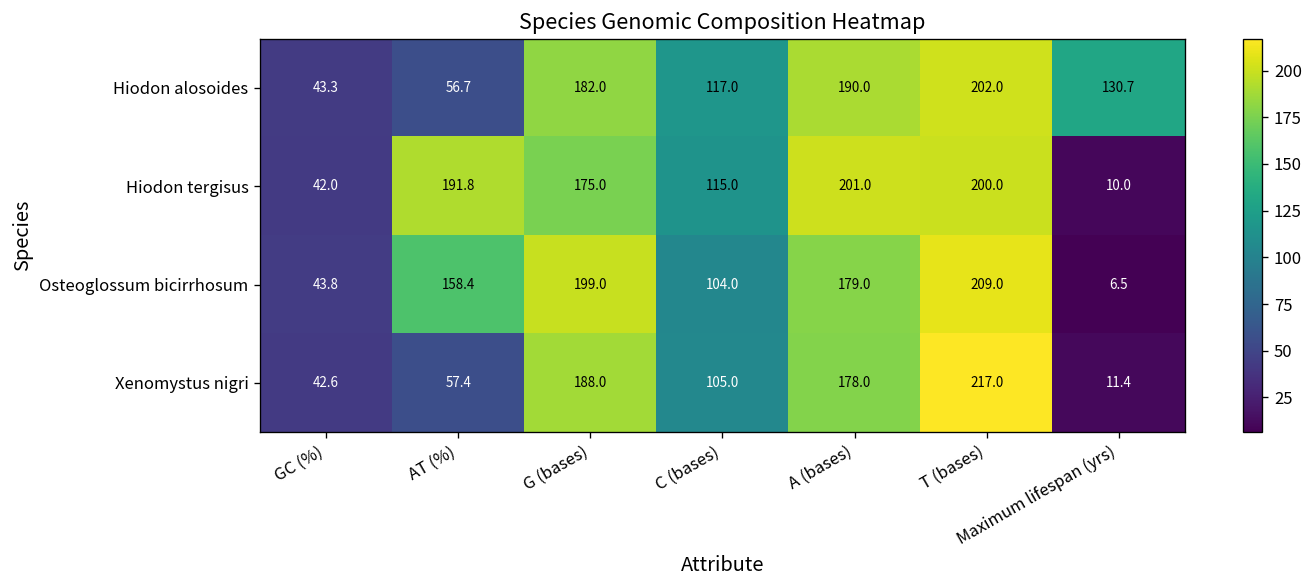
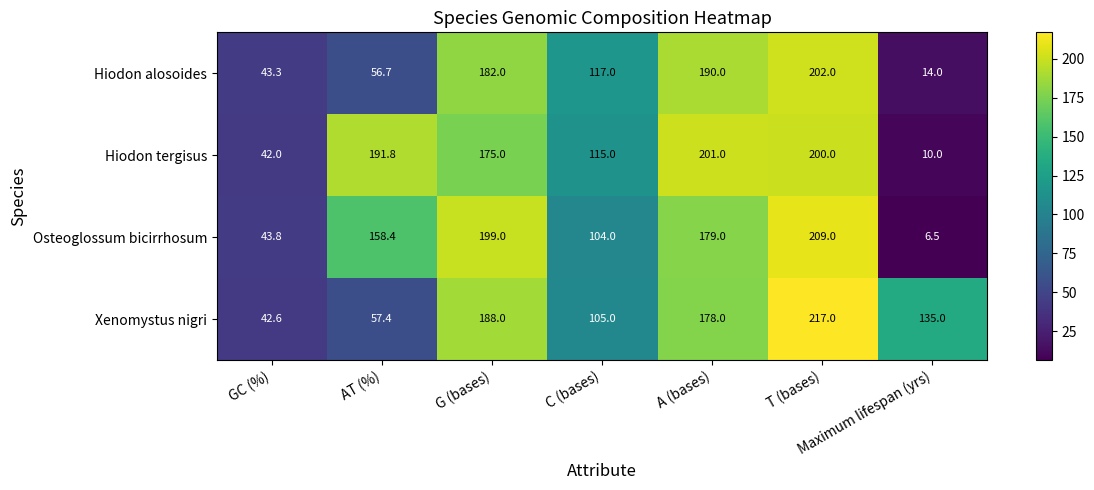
  {
    "Hiodon alosoides": {
      "GC (%)": 43.3,
      "AT (%)": 56.7,
      "G (bases)": 182.0,
      "C (bases)": 117.0,
      "A (bases)": 190.0,
      "T (bases)": 202.0,
-     "Maximum lifespan (yrs)": 130.7
+     "Maximum lifespan (yrs)": 14.0
    },
    "Hiodon tergisus": {
      "GC (%)": 42.0,
      "AT (%)": 191.8,
      "G (bases)": 175.0,
      "C (bases)": 115.0,
      "A (bases)": 201.0,
      "T (bases)": 200.0,
      "Maximum lifespan (yrs)": 10.0
    },
    "Osteoglossum bicirrhosum": {
      "GC (%)": 43.8,
      "AT (%)": 158.4,
      "G (bases)": 199.0,
      "C (bases)": 104.0,
      "A (bases)": 179.0,
      "T (bases)": 209.0,
      "Maximum lifespan (yrs)": 6.5
    },
    "Xenomystus nigri": {
      "GC (%)": 42.6,
      "AT (%)": 57.4,
      "G (bases)": 188.0,
      "C (bases)": 105.0,
      "A (bases)": 178.0,
      "T (bases)": 217.0,
-     "Maximum lifespan (yrs)": 11.4
+     "Maximum lifespan (yrs)": 135.0
    }
  }
